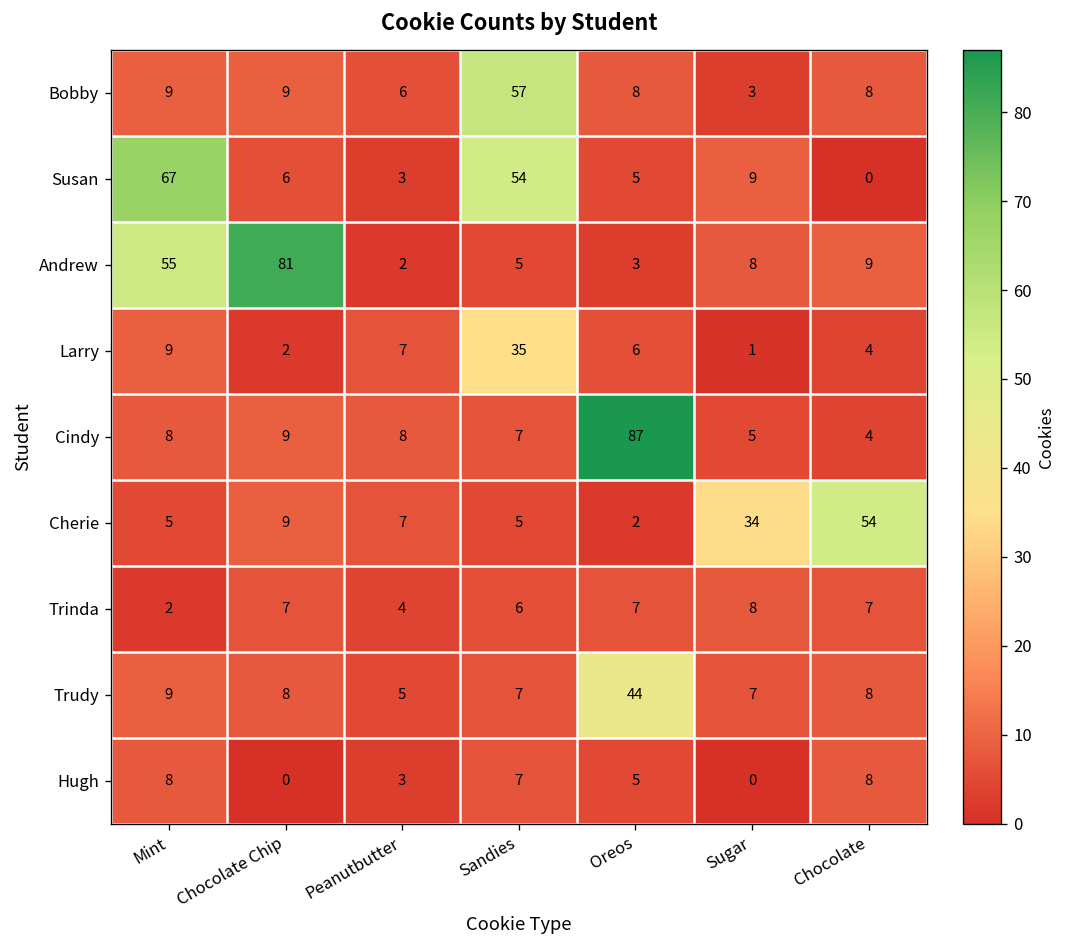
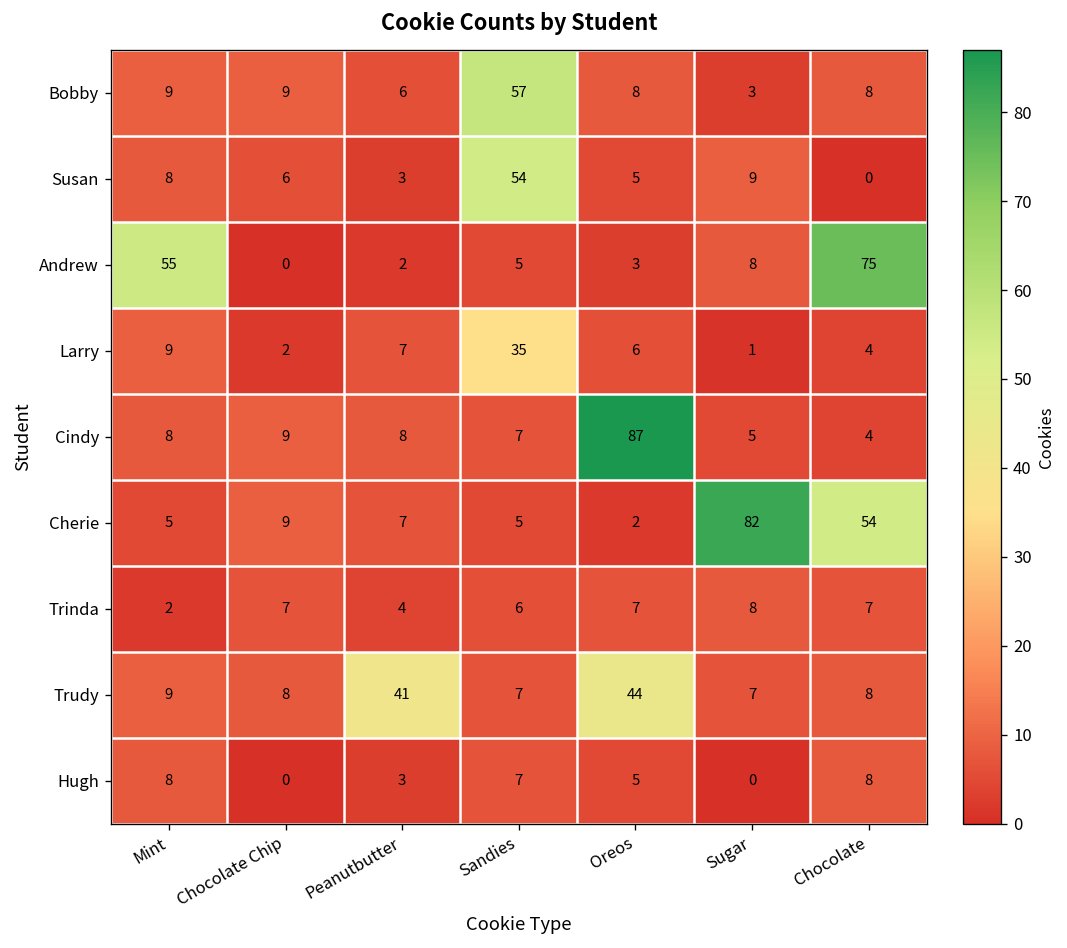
  {
    "Bobby": {
      "Mint": 9,
      "Chocolate Chip": 9,
      "Peanutbutter": 6,
      "Sandies": 57,
      "Oreos": 8,
      "Sugar": 3,
      "Chocolate": 8
    },
    "Susan": {
-     "Mint": 67,
+     "Mint": 8,
      "Chocolate Chip": 6,
      "Peanutbutter": 3,
      "Sandies": 54,
      "Oreos": 5,
      "Sugar": 9,
      "Chocolate": 0
    },
    "Andrew": {
      "Mint": 55,
-     "Chocolate Chip": 81,
+     "Chocolate Chip": 0,
      "Peanutbutter": 2,
      "Sandies": 5,
      "Oreos": 3,
      "Sugar": 8,
-     "Chocolate": 9
+     "Chocolate": 75
    },
    "Larry": {
      "Mint": 9,
      "Chocolate Chip": 2,
      "Peanutbutter": 7,
      "Sandies": 35,
      "Oreos": 6,
      "Sugar": 1,
      "Chocolate": 4
    },
    "Cindy": {
      "Mint": 8,
      "Chocolate Chip": 9,
      "Peanutbutter": 8,
      "Sandies": 7,
      "Oreos": 87,
      "Sugar": 5,
      "Chocolate": 4
    },
    "Cherie": {
      "Mint": 5,
      "Chocolate Chip": 9,
      "Peanutbutter": 7,
      "Sandies": 5,
      "Oreos": 2,
-     "Sugar": 34,
+     "Sugar": 82,
      "Chocolate": 54
    },
    "Trinda": {
      "Mint": 2,
      "Chocolate Chip": 7,
      "Peanutbutter": 4,
      "Sandies": 6,
      "Oreos": 7,
      "Sugar": 8,
      "Chocolate": 7
    },
    "Trudy": {
      "Mint": 9,
      "Chocolate Chip": 8,
-     "Peanutbutter": 5,
+     "Peanutbutter": 41,
      "Sandies": 7,
      "Oreos": 44,
      "Sugar": 7,
      "Chocolate": 8
    },
    "Hugh": {
      "Mint": 8,
      "Chocolate Chip": 0,
      "Peanutbutter": 3,
      "Sandies": 7,
      "Oreos": 5,
      "Sugar": 0,
      "Chocolate": 8
    }
  }
